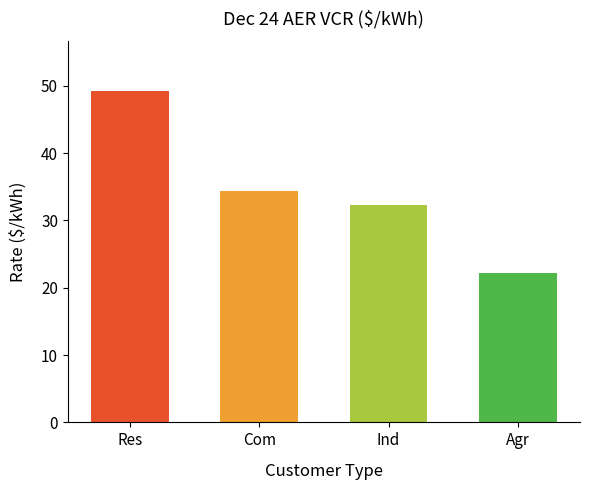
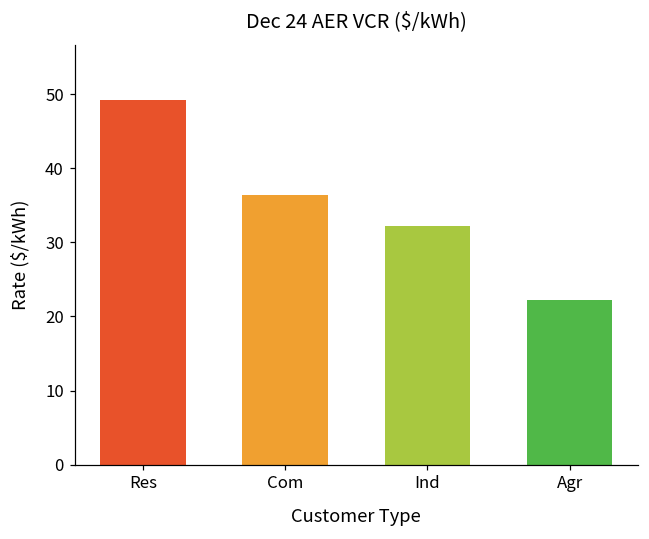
  {
    "Res": 49,
-   "Com": 34,
+   "Com": 36,
    "Ind": 32,
    "Agr": 22
  }
